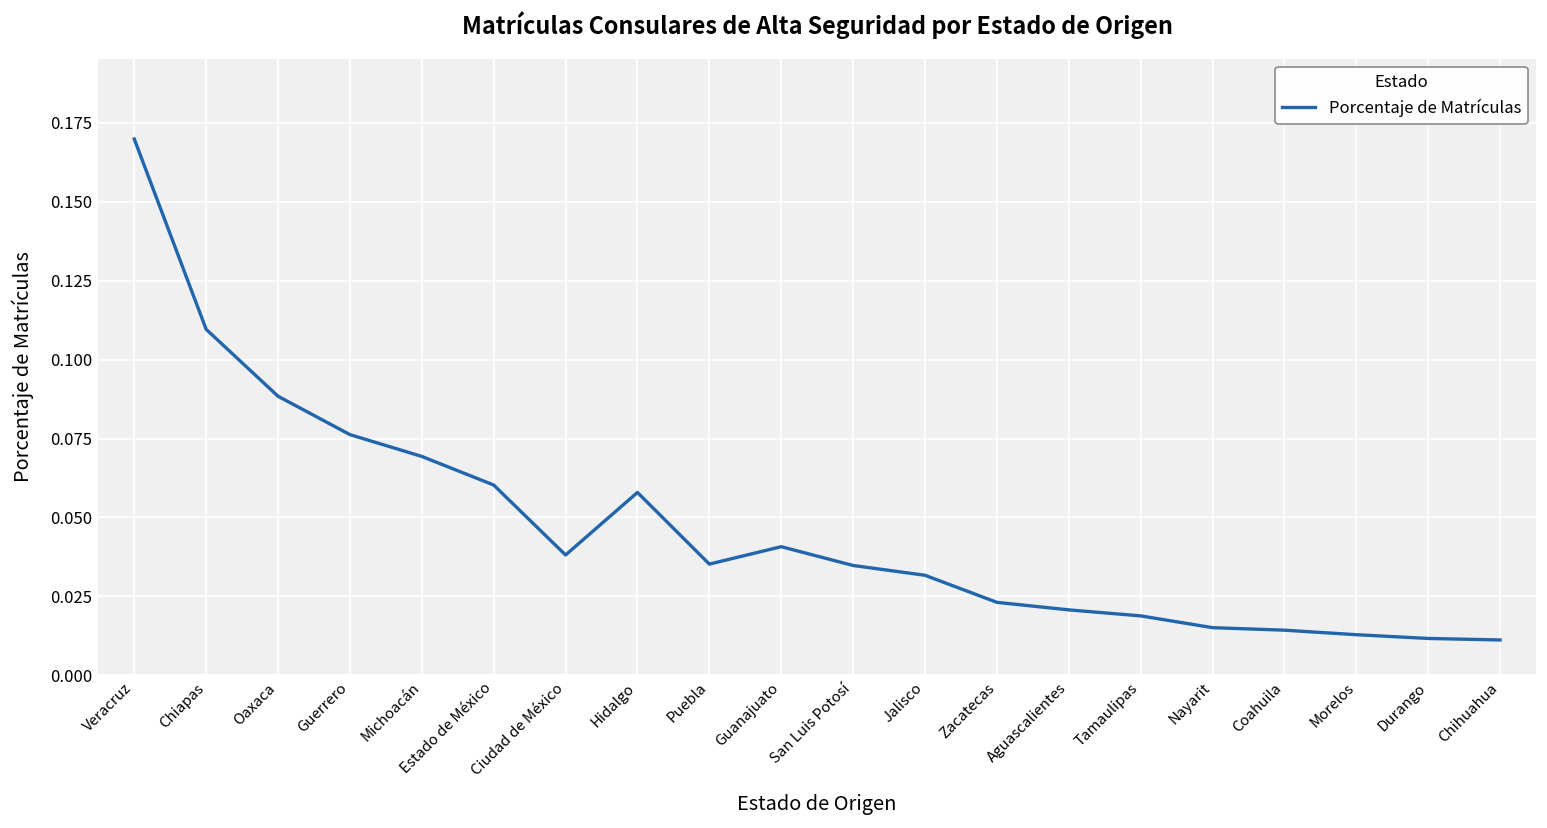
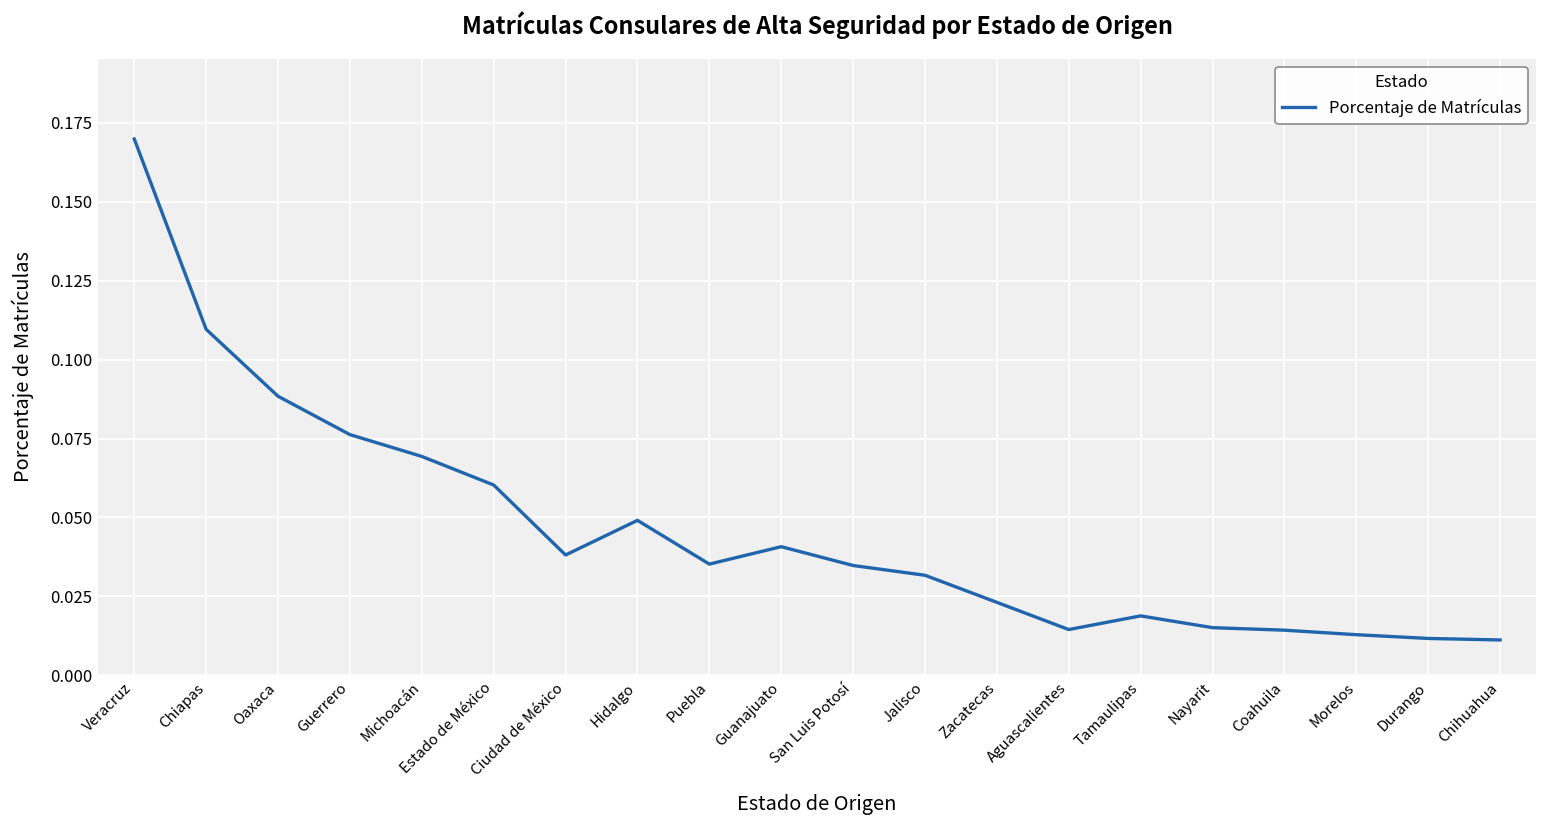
  {
    "Veracruz": 0.170,
    "Chiapas": 0.110,
    "Oaxaca": 0.088,
    "Guerrero": 0.076,
    "Michoacán": 0.069,
    "Estado de México": 0.060,
    "Ciudad de México": 0.038,
-   "Hidalgo": 0.058,
+   "Hidalgo": 0.049,
    "Puebla": 0.035,
    "Guanajuato": 0.041,
    "San Luis Potosí": 0.035,
    "Jalisco": 0.032,
    "Zacatecas": 0.023,
-   "Aguascalientes": 0.021,
+   "Aguascalientes": 0.014,
    "Tamaulipas": 0.019,
    "Nayarit": 0.015,
    "Coahuila": 0.014,
    "Morelos": 0.013,
    "Durango": 0.012,
    "Chihuahua": 0.011
  }
